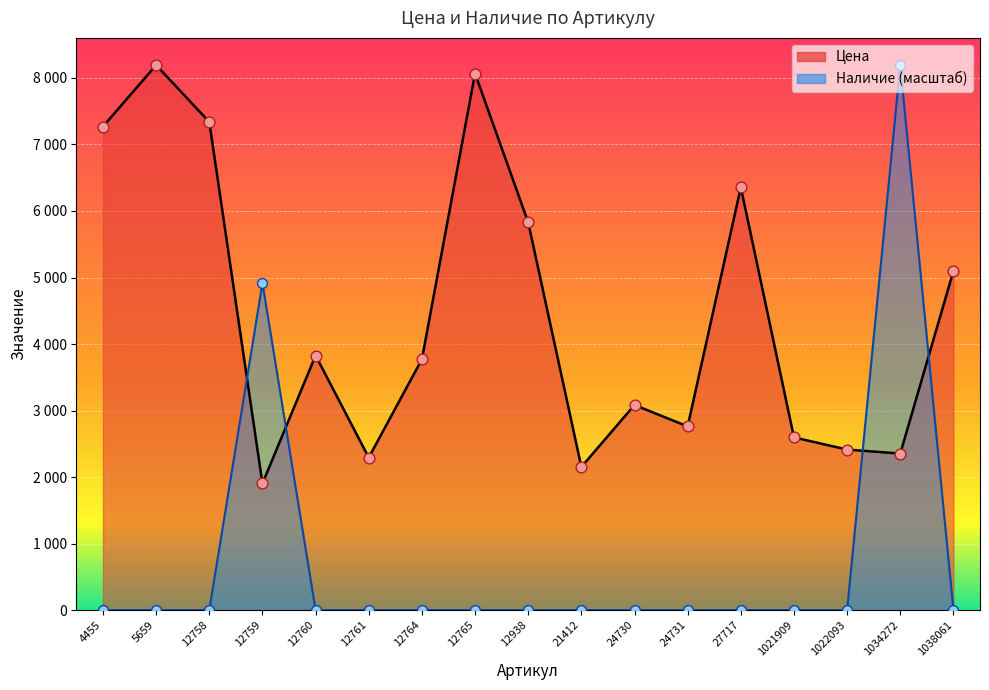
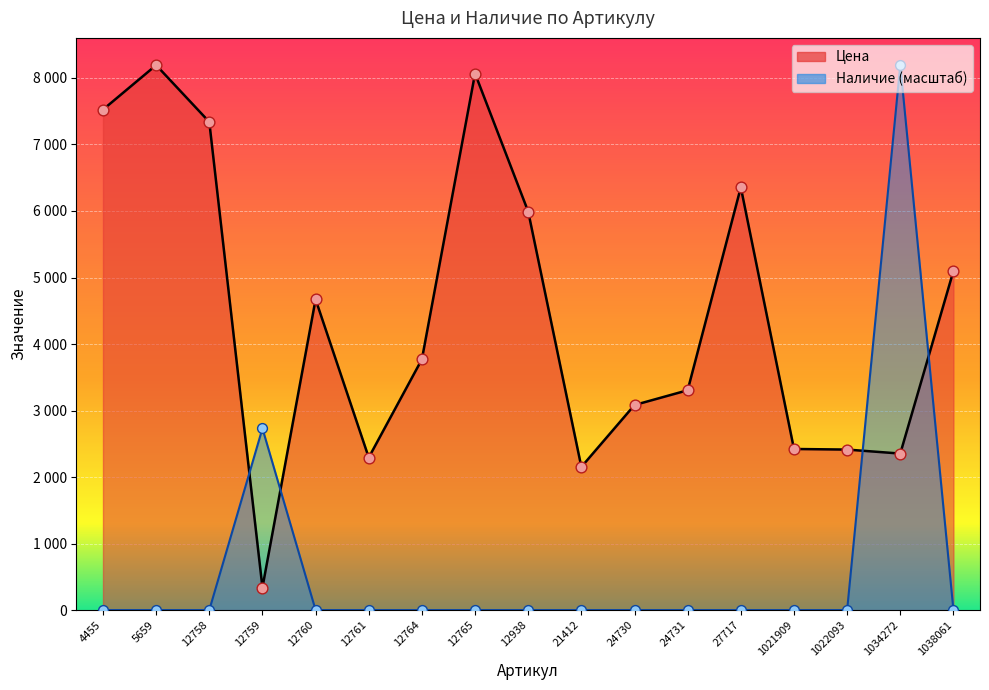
  {
    "Цена": {
-     "4455": 7300,
+     "4455": 7500,
      "5659": 8200,
      "12758": 7300,
-     "12759": 1900,
-     "12760": 3800,
+     "12759": 300,
+     "12760": 4700,
      "12761": 2300,
      "12764": 3800,
      "12765": 8100,
-     "12938": 5800,
+     "12938": 6000,
      "21412": 2200,
      "24730": 3100,
-     "24731": 2800,
+     "24731": 3300,
      "27717": 6400,
-     "1021909": 2600,
+     "1021909": 2400,
      "1022093": 2400,
      "1034272": 2400,
      "1038061": 5100
    },
    "Наличие (масштаб)": {
      "4455": 0,
      "5659": 0,
      "12758": 0,
-     "12759": 4900,
+     "12759": 2700,
      "12760": 0,
      "12761": 0,
      "12764": 0,
      "12765": 0,
      "12938": 0,
      "21412": 0,
      "24730": 0,
      "24731": 0,
      "27717": 0,
      "1021909": 0,
      "1022093": 0,
      "1038061": 0
    }
  }
